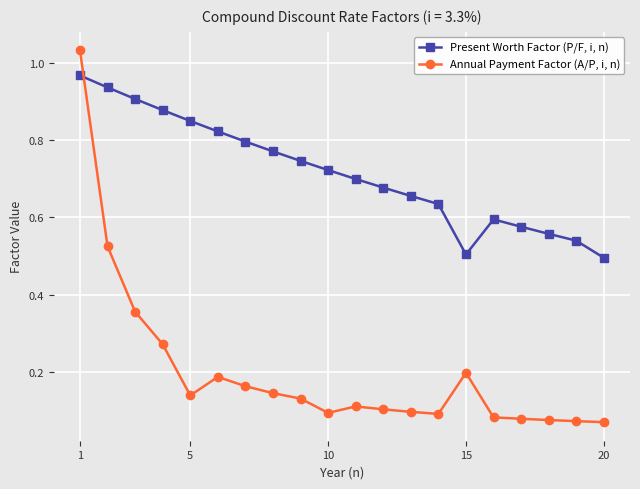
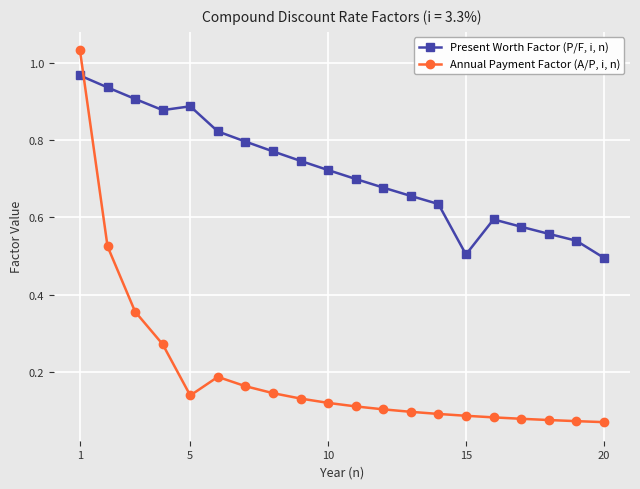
  {
    "Present Worth Factor (P/F, i, n)": {
      "1": 0.97,
-     "5": 0.85,
+     "5": 0.89,
      "10": 0.72,
      "15": 0.50,
      "20": 0.50
    },
    "Annual Payment Factor (A/P, i, n)": {
      "1": 1.03,
      "5": 0.14,
-     "10": 0.09,
-     "15": 0.20,
+     "10": 0.12,
+     "15": 0.09,
      "20": 0.07
    }
  }
